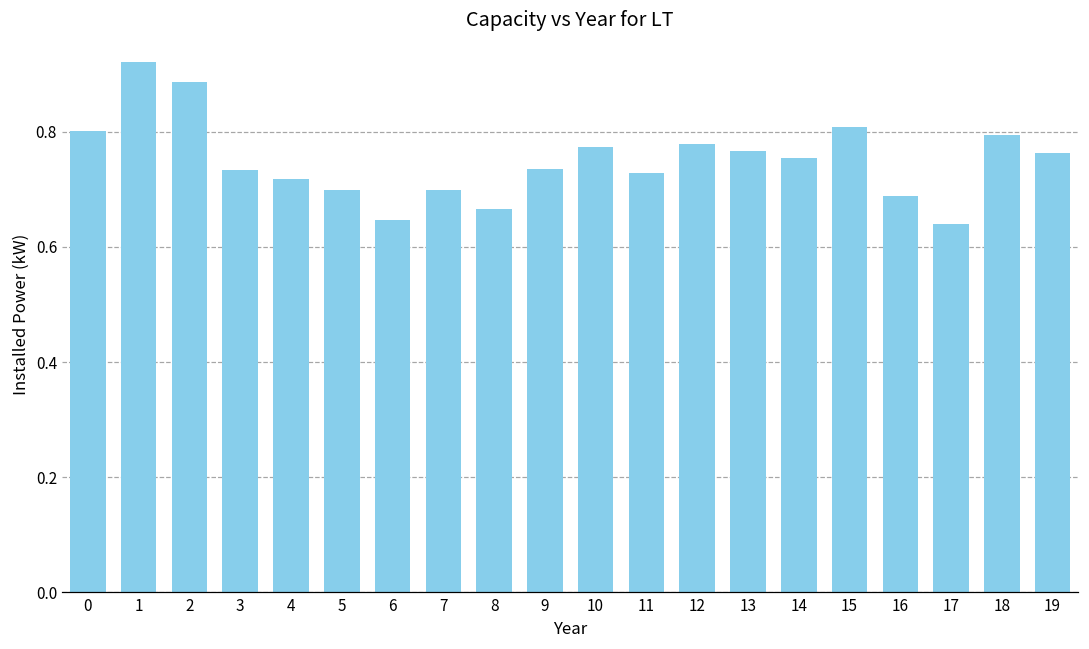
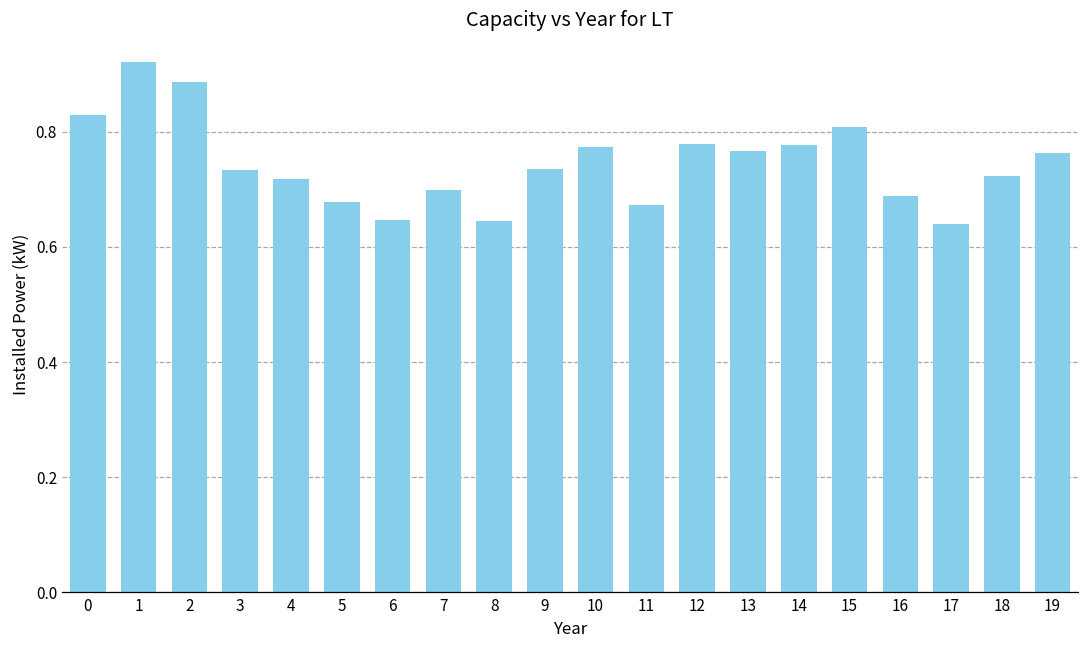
  {
-   "0": 0.80,
+   "0": 0.83,
    "1": 0.92,
    "2": 0.89,
    "3": 0.73,
    "4": 0.72,
-   "5": 0.70,
+   "5": 0.68,
    "6": 0.65,
    "7": 0.70,
-   "8": 0.67,
+   "8": 0.64,
    "9": 0.73,
    "10": 0.77,
-   "11": 0.73,
+   "11": 0.67,
    "12": 0.78,
    "13": 0.77,
-   "14": 0.75,
+   "14": 0.78,
    "15": 0.81,
    "16": 0.69,
    "17": 0.64,
-   "18": 0.79,
+   "18": 0.72,
    "19": 0.76
  }
